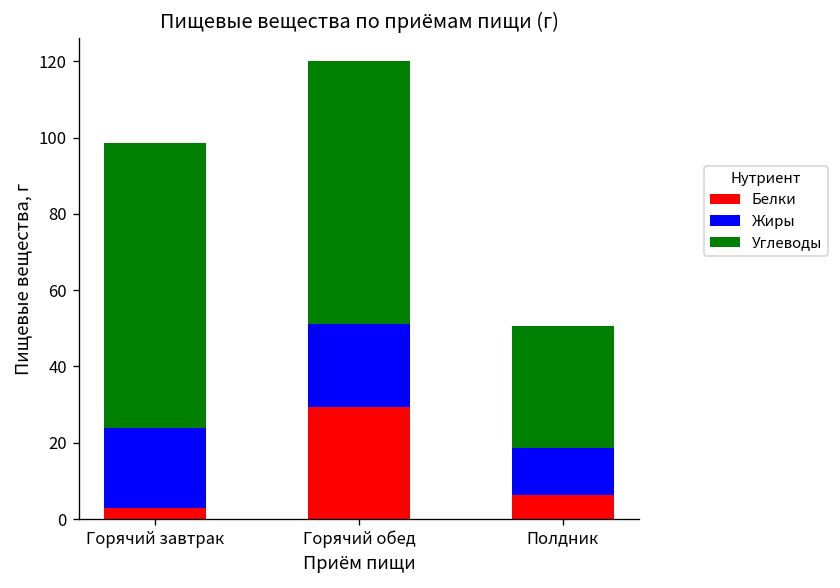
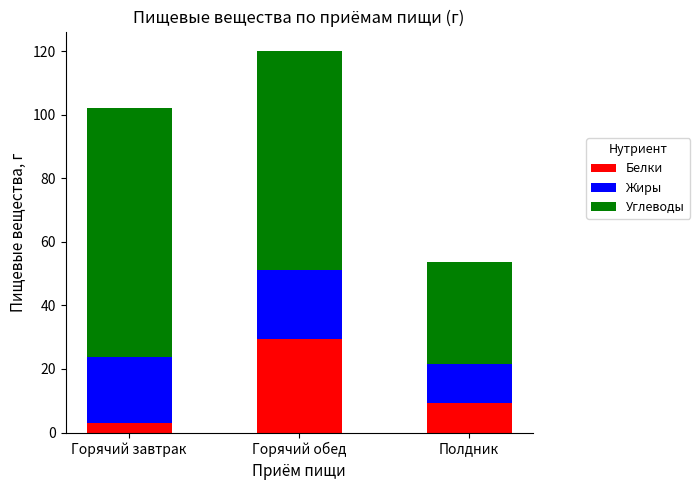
  {
    "Белки": {
      "Горячий завтрак": 3,
      "Горячий обед": 29,
-     "Полдник": 6
+     "Полдник": 9
    },
    "Жиры": {
      "Горячий завтрак": 21,
      "Горячий обед": 22,
      "Полдник": 12
    },
    "Углеводы": {
-     "Горячий завтрак": 75,
+     "Горячий завтрак": 78,
      "Горячий обед": 69,
      "Полдник": 32
    }
  }
